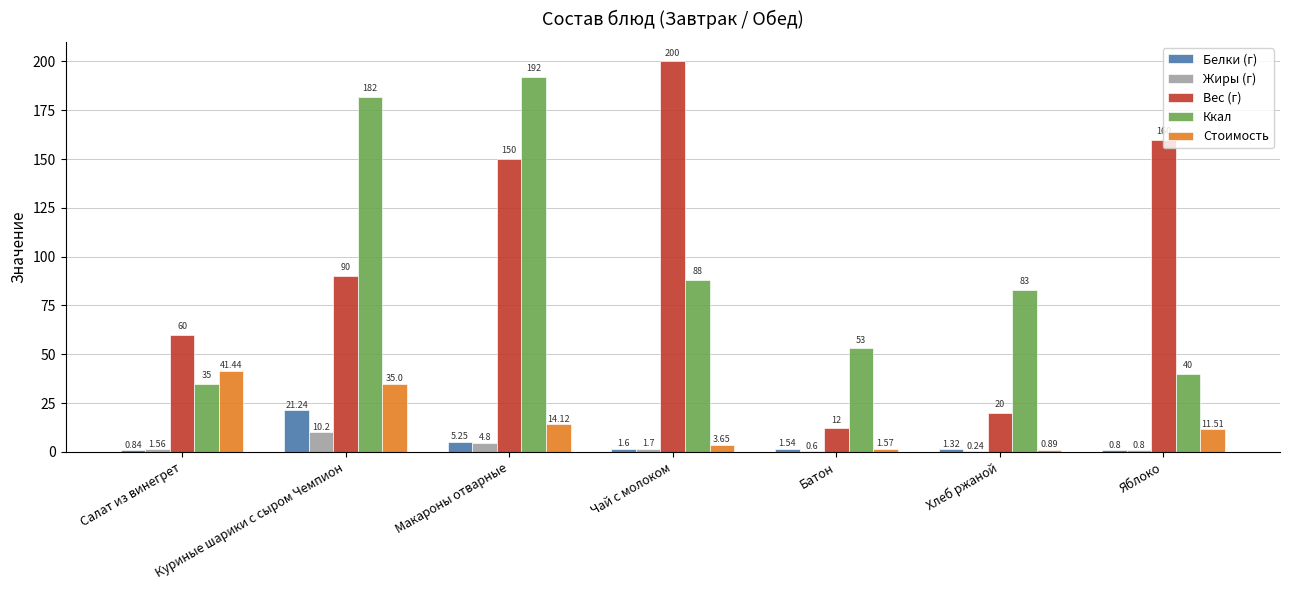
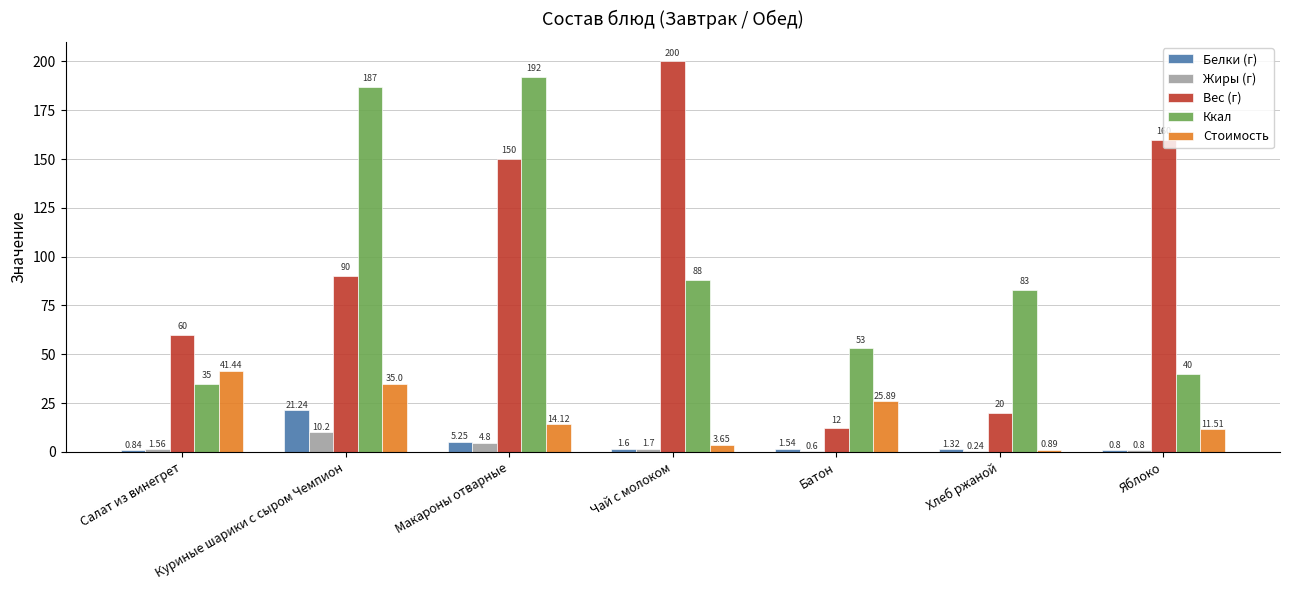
  {
    "Белки (г)": {
      "Салат из винегрет": 0.84,
      "Куриные шарики с сыром Чемпион": 21.24,
      "Макароны отварные": 5.25,
      "Чай с молоком": 1.6,
      "Батон": 1.54,
      "Хлеб ржаной": 1.32,
      "Яблоко": 0.8
    },
    "Жиры (г)": {
      "Салат из винегрет": 1.56,
      "Куриные шарики с сыром Чемпион": 10.2,
      "Макароны отварные": 4.8,
      "Чай с молоком": 1.7,
      "Батон": 0.6,
      "Хлеб ржаной": 0.24,
      "Яблоко": 0.8
    },
    "Вес (г)": {
      "Салат из винегрет": 60,
      "Куриные шарики с сыром Чемпион": 90,
      "Макароны отварные": 150,
      "Чай с молоком": 200,
      "Батон": 12,
      "Хлеб ржаной": 20
    },
    "Ккал": {
      "Салат из винегрет": 35,
-     "Куриные шарики с сыром Чемпион": 182,
+     "Куриные шарики с сыром Чемпион": 187,
      "Макароны отварные": 192,
      "Чай с молоком": 88,
      "Батон": 53,
      "Хлеб ржаной": 83,
      "Яблоко": 40
    },
    "Стоимость": {
      "Салат из винегрет": 41.44,
      "Куриные шарики с сыром Чемпион": 35.0,
      "Макароны отварные": 14.12,
      "Чай с молоком": 3.65,
-     "Батон": 1.57,
+     "Батон": 25.89,
      "Хлеб ржаной": 0.89,
      "Яблоко": 11.51
    }
  }
